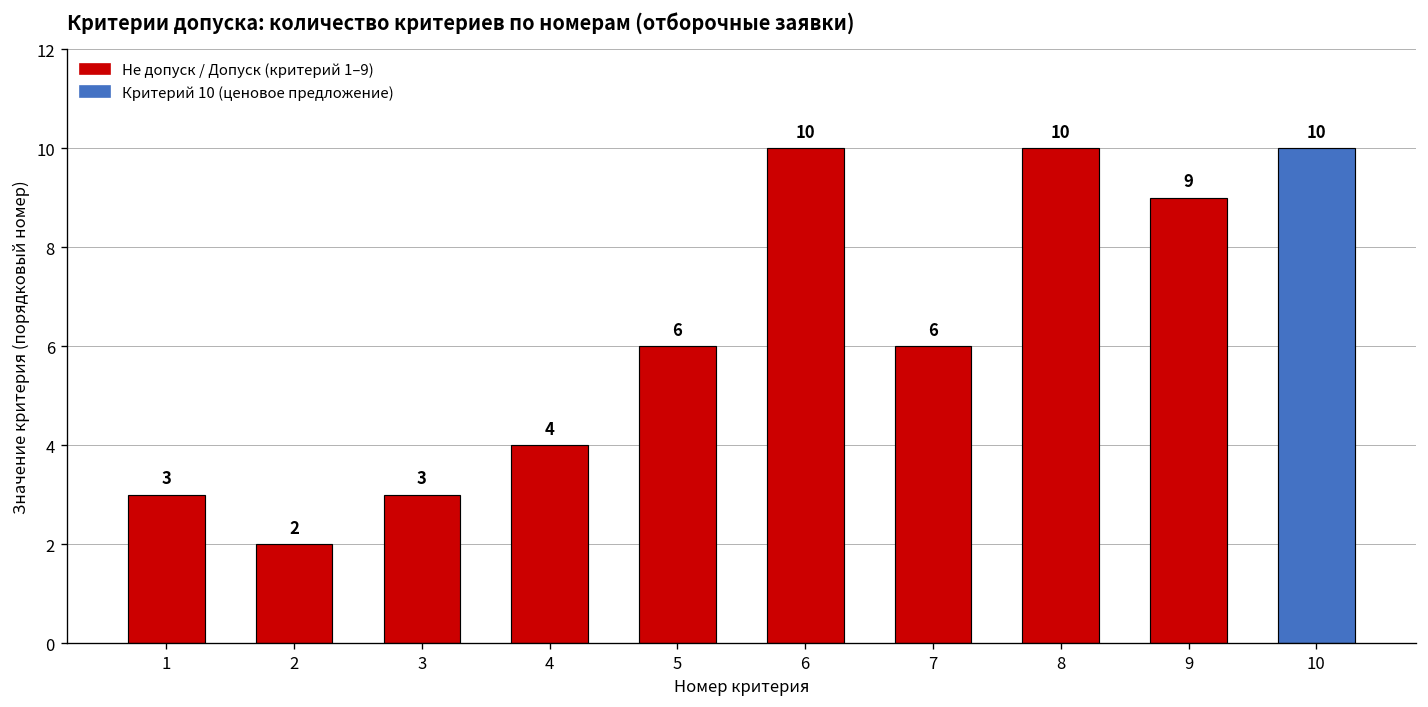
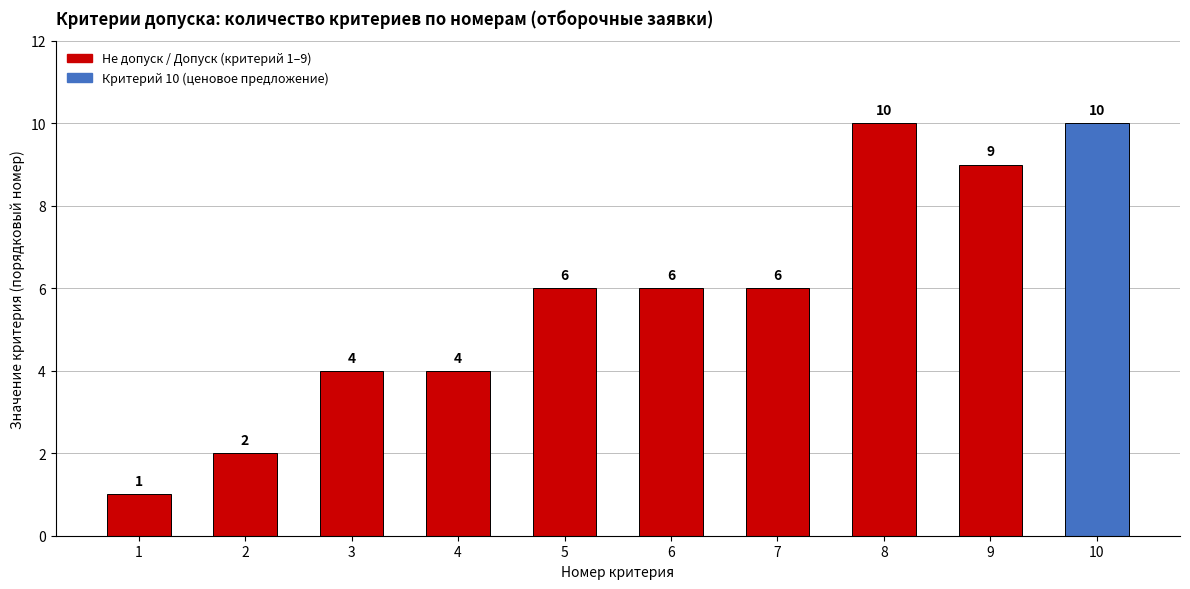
  {
-   "1": 3,
+   "1": 1,
    "2": 2,
-   "3": 3,
+   "3": 4,
    "4": 4,
    "5": 6,
-   "6": 10,
+   "6": 6,
    "7": 6,
    "8": 10,
    "9": 9,
    "10": 10
  }
